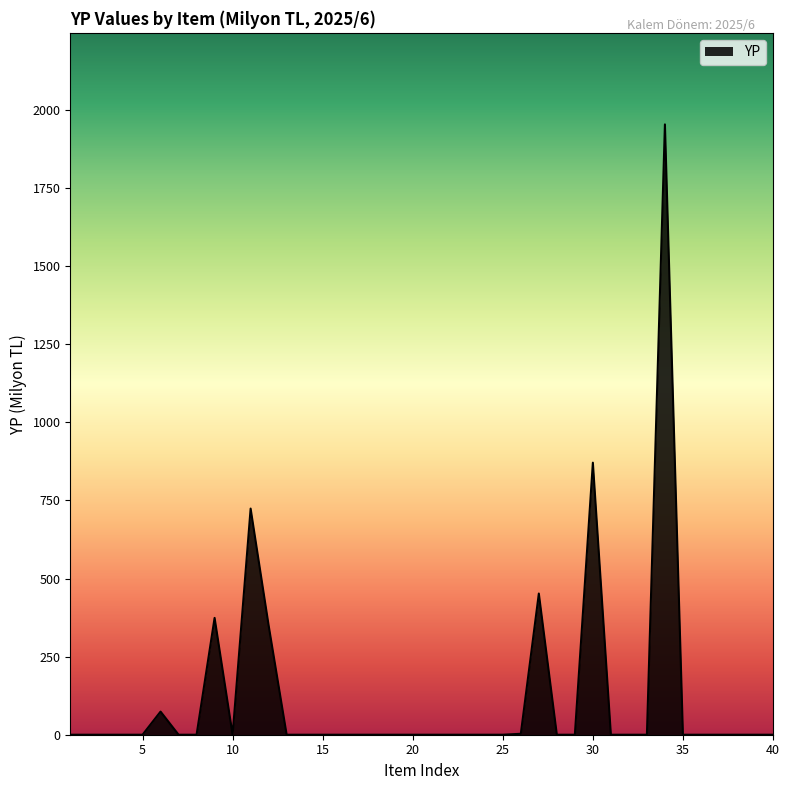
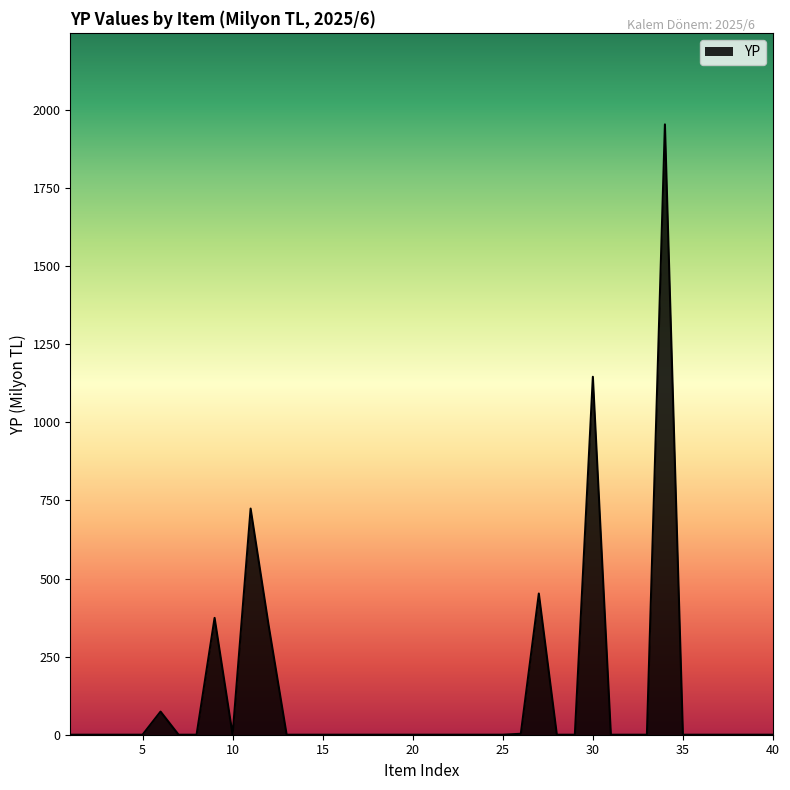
  {
    "5": 0,
    "10": 0,
    "15": 0,
    "20": 0,
    "25": 0,
-   "30": 870,
+   "30": 1150,
    "35": 0,
    "40": 0
  }
